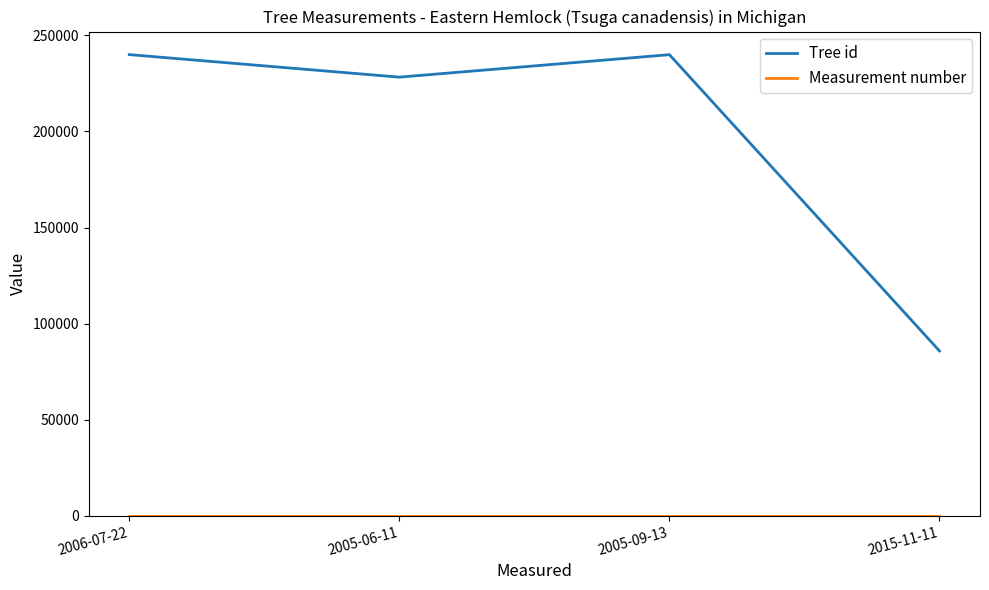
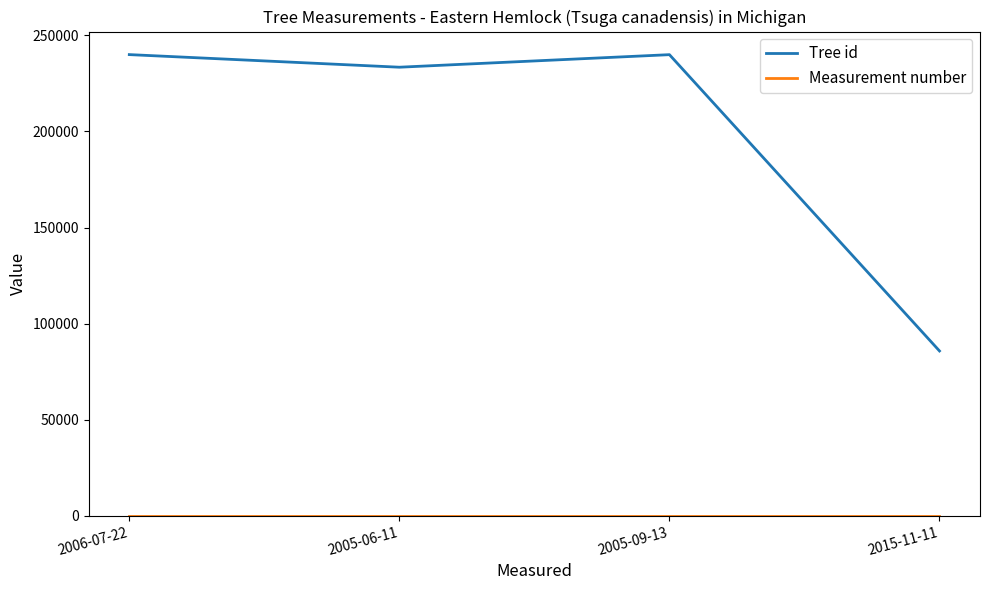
  {
    "Tree id": {
      "2006-07-22": 240000,
-     "2005-06-11": 228000,
+     "2005-06-11": 233000,
      "2005-09-13": 240000,
      "2015-11-11": 86000
    },
    "Measurement number": {
      "2006-07-22": 0,
      "2005-06-11": 0,
      "2005-09-13": 0,
      "2015-11-11": 0
    }
  }
